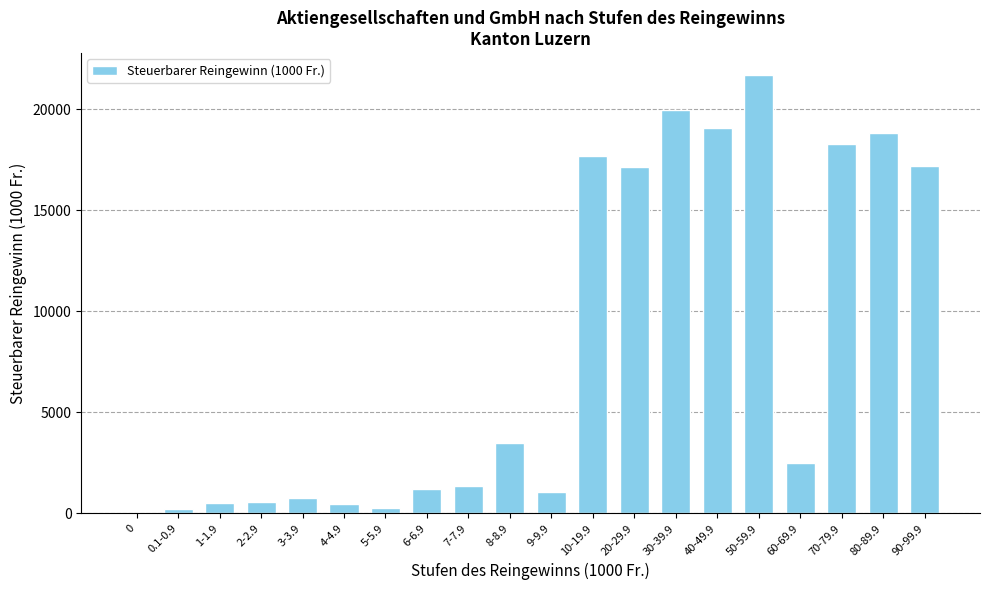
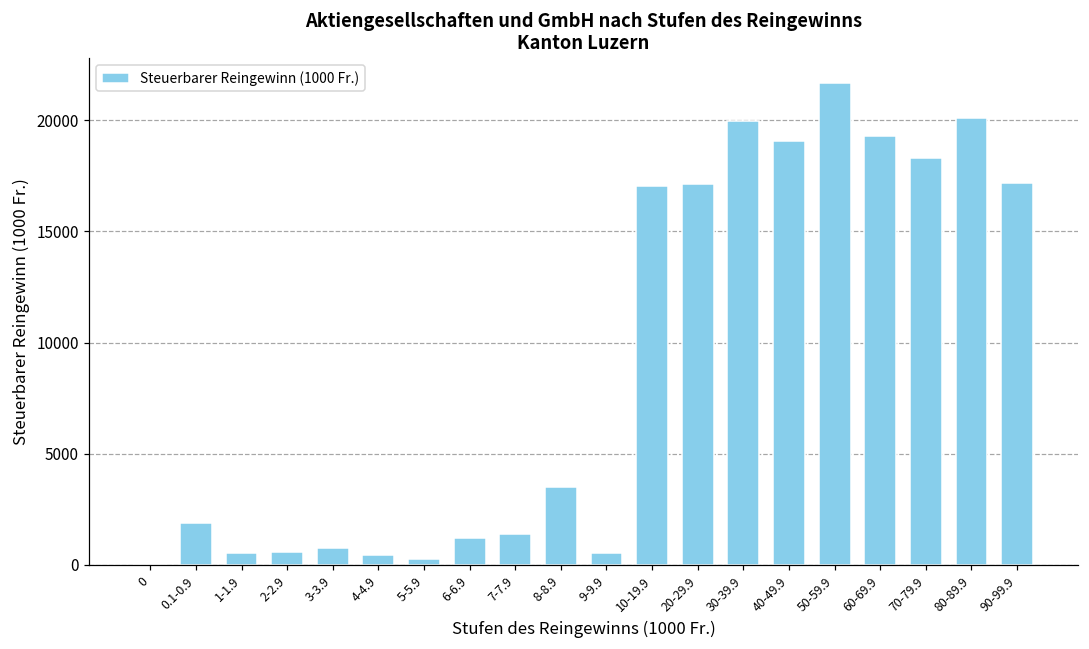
  {
    "0": 0,
-   "0.1-0.9": 200,
+   "0.1-0.9": 1900,
    "1-1.9": 500,
    "2-2.9": 600,
    "3-3.9": 800,
    "4-4.9": 400,
    "5-5.9": 300,
    "6-6.9": 1200,
    "7-7.9": 1400,
    "8-8.9": 3500,
-   "9-9.9": 1100,
-   "10-19.9": 17700,
+   "9-9.9": 500,
+   "10-19.9": 17000,
    "20-29.9": 17100,
    "30-39.9": 20000,
    "40-49.9": 19100,
    "50-59.9": 21700,
-   "60-69.9": 2500,
+   "60-69.9": 19300,
    "70-79.9": 18300,
-   "80-89.9": 18900,
+   "80-89.9": 20100,
    "90-99.9": 17200
  }
